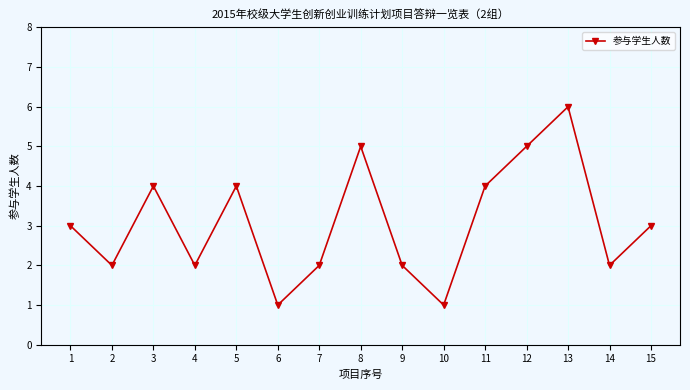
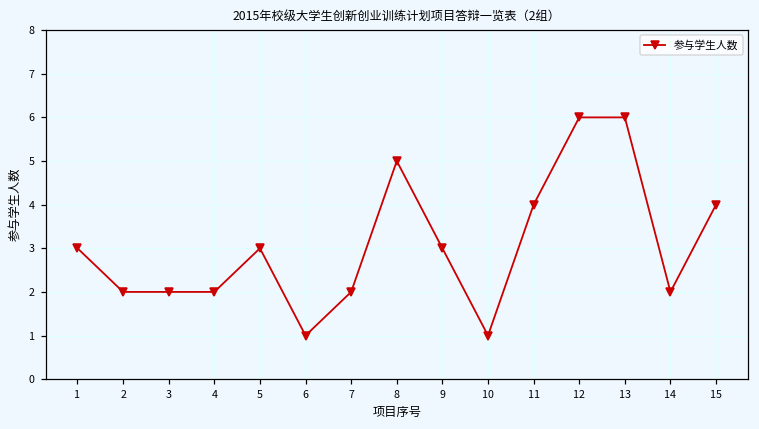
  {
    "1": 3,
    "2": 2,
-   "3": 4,
+   "3": 2,
    "4": 2,
-   "5": 4,
+   "5": 3,
    "6": 1,
    "7": 2,
    "8": 5,
-   "9": 2,
+   "9": 3,
    "10": 1,
    "11": 4,
-   "12": 5,
+   "12": 6,
    "13": 6,
    "14": 2,
-   "15": 3
+   "15": 4
  }
